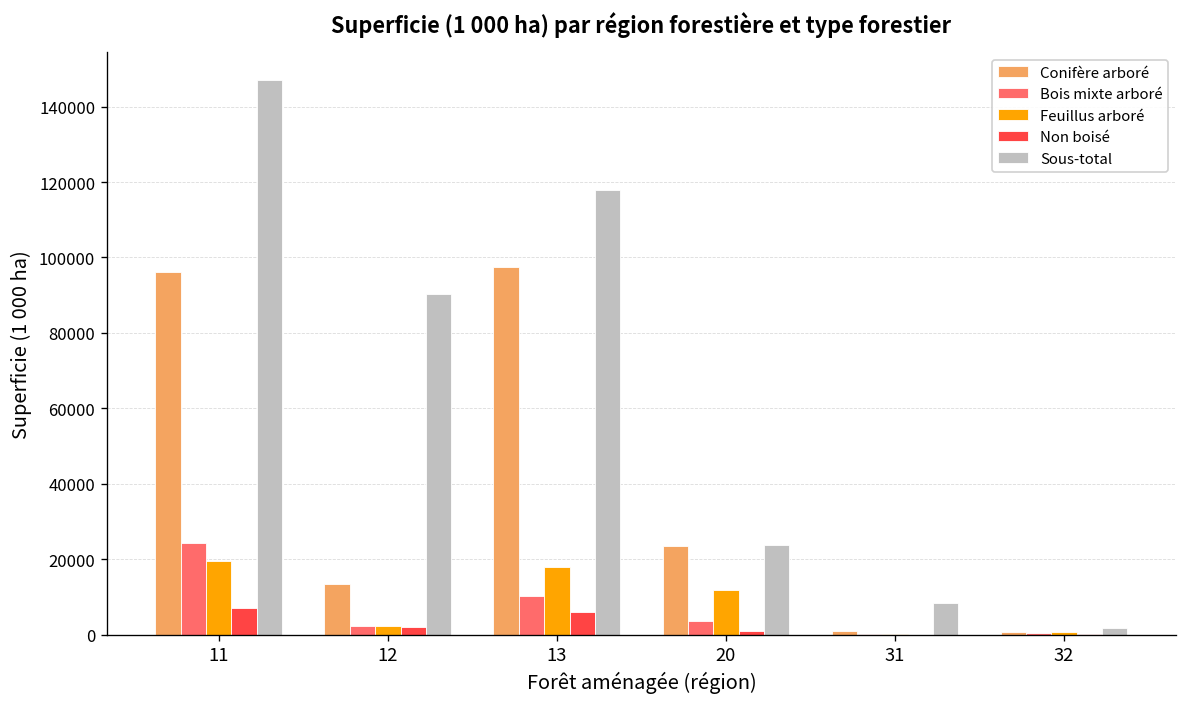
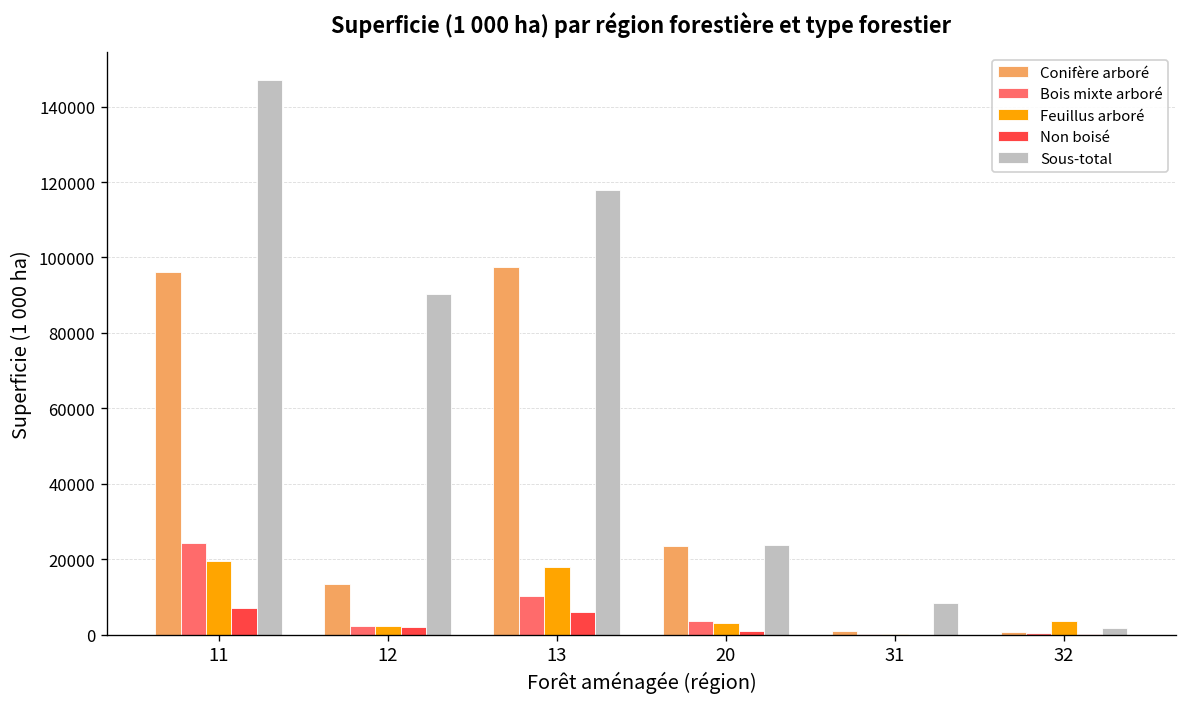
  {
    "Feuillus arboré": {
      "11": 20000,
      "12": 2000,
      "13": 18000,
-     "20": 12000,
-     "32": 1000
+     "20": 3000,
+     "32": 4000
    },
    "Sous-total": {
      "11": 147000,
      "12": 90000,
      "13": 118000,
      "20": 24000,
      "31": 8000,
      "32": 2000
    }
  }
